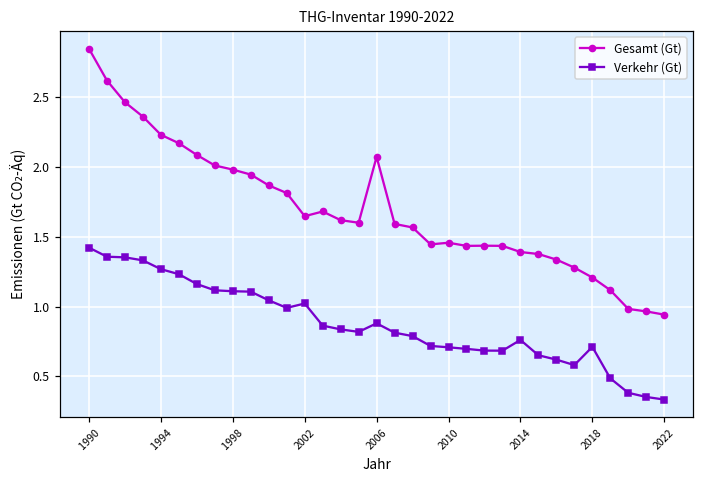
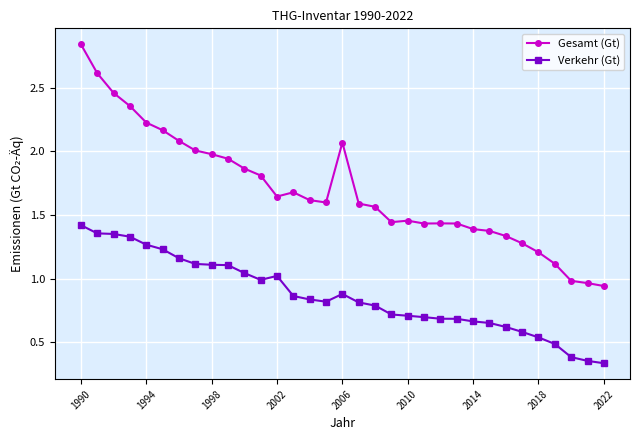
  {
    "Gesamt (Gt)": {
      "1990": 2.84,
      "1994": 2.23,
      "1998": 1.98,
      "2002": 1.65,
      "2006": 2.07,
      "2010": 1.46,
      "2014": 1.39,
      "2018": 1.21,
      "2022": 0.94
    },
    "Verkehr (Gt)": {
      "1990": 1.42,
      "1994": 1.27,
      "1998": 1.11,
      "2002": 1.02,
      "2006": 0.88,
      "2010": 0.71,
-     "2014": 0.76,
-     "2018": 0.71,
+     "2014": 0.66,
+     "2018": 0.54,
      "2022": 0.34
    }
  }
